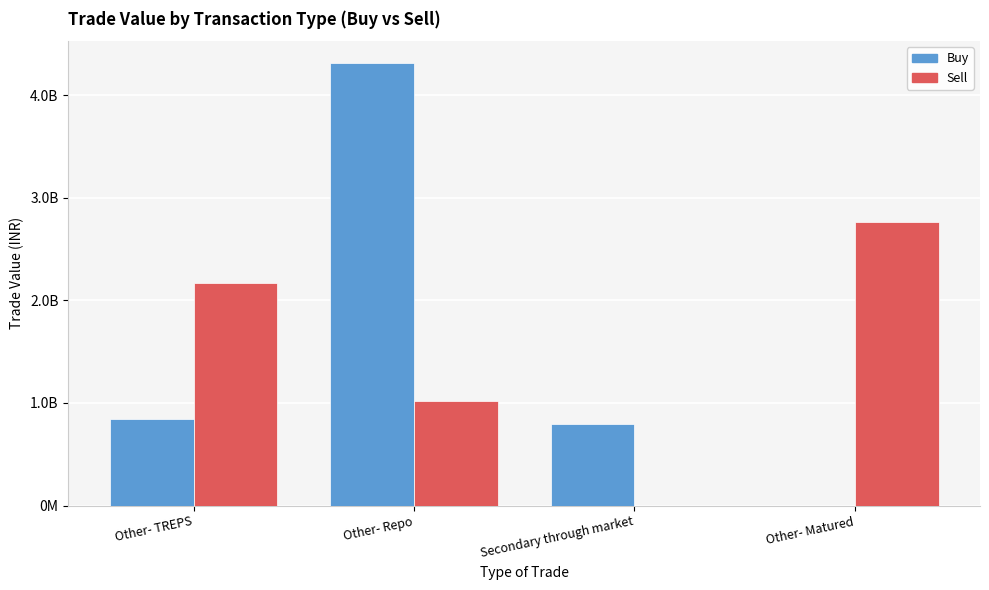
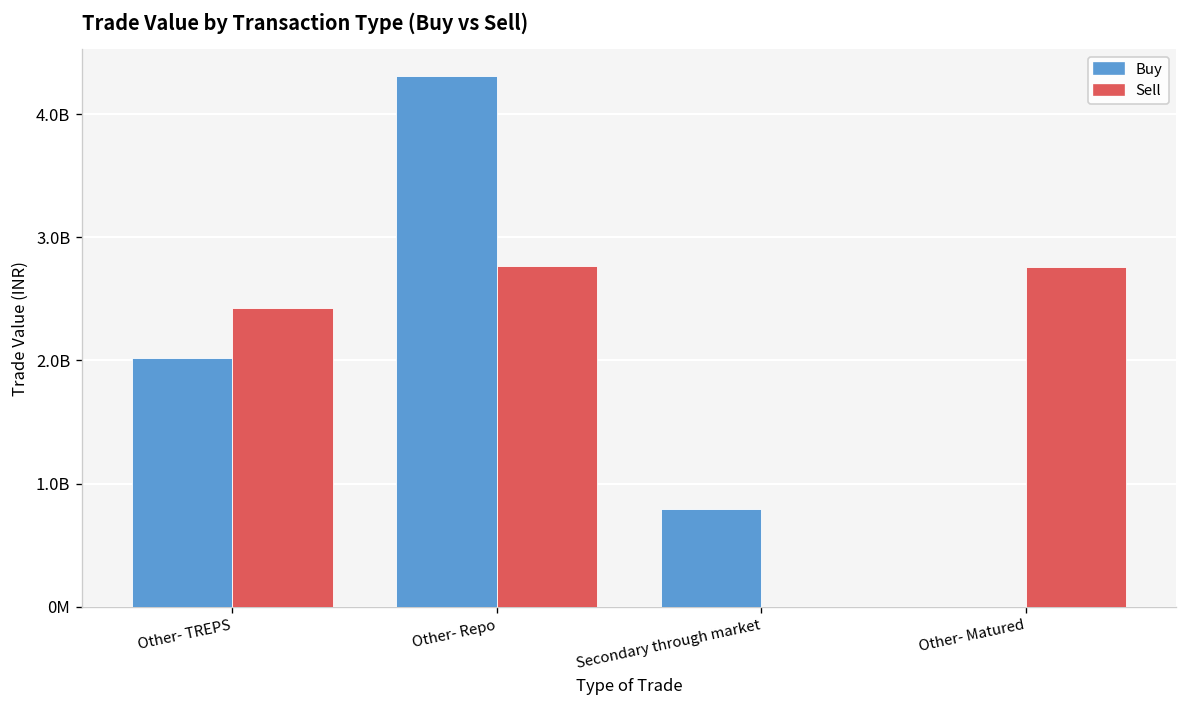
  {
    "Buy": {
-     "Other- TREPS": 850000000,
+     "Other- TREPS": 2020000000,
      "Other- Repo": 4310000000,
      "Secondary through market": 790000000,
      "Other- Matured": 0
    },
    "Sell": {
-     "Other- TREPS": 2170000000,
-     "Other- Repo": 1020000000,
+     "Other- TREPS": 2420000000,
+     "Other- Repo": 2770000000,
      "Secondary through market": 0,
      "Other- Matured": 2760000000
    }
  }
